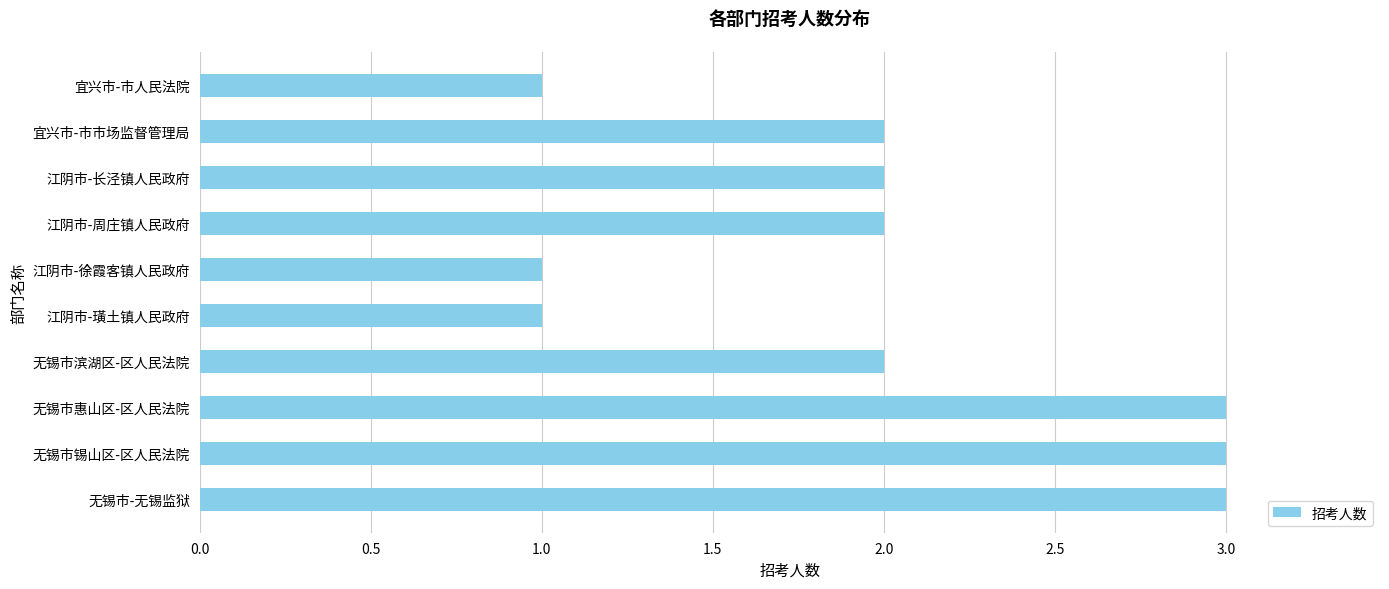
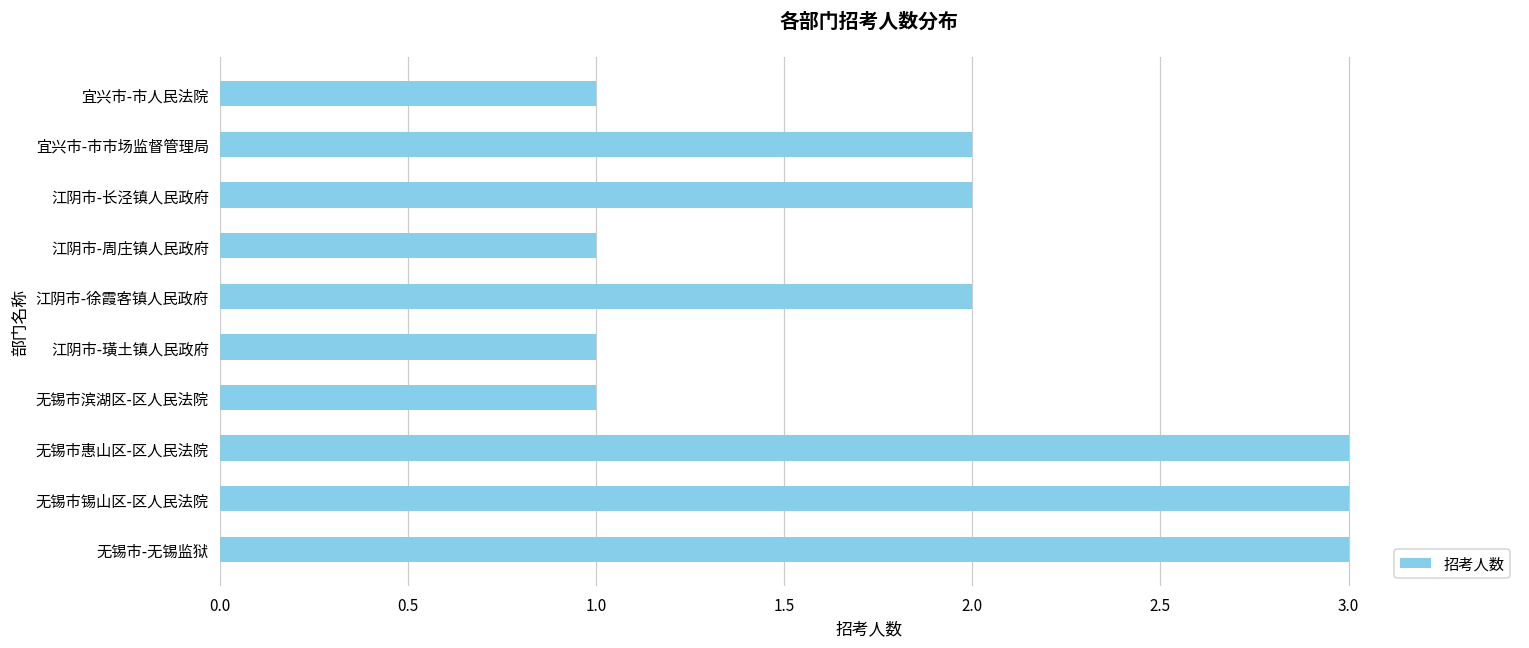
  {
    "宜兴市-市人民法院": 1,
    "宜兴市-市市场监督管理局": 2,
    "江阴市-长泾镇人民政府": 2,
-   "江阴市-周庄镇人民政府": 2,
-   "江阴市-徐霞客镇人民政府": 1,
+   "江阴市-周庄镇人民政府": 1,
+   "江阴市-徐霞客镇人民政府": 2,
    "江阴市-璜土镇人民政府": 1,
-   "无锡市滨湖区-区人民法院": 2,
+   "无锡市滨湖区-区人民法院": 1,
    "无锡市惠山区-区人民法院": 3,
    "无锡市锡山区-区人民法院": 3,
    "无锡市-无锡监狱": 3
  }
